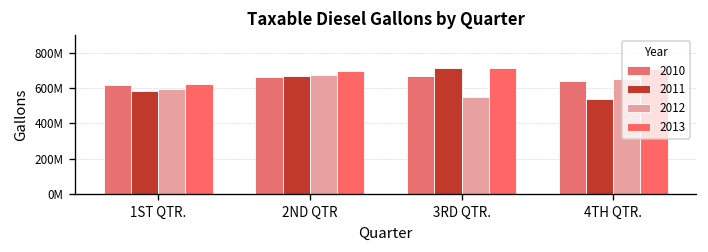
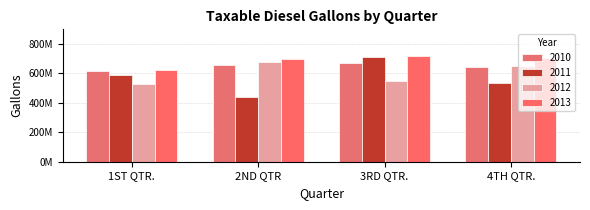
  {
    "2011": {
      "1ST QTR.": 590000000,
-     "2ND QTR": 670000000,
+     "2ND QTR": 440000000,
      "3RD QTR.": 710000000,
      "4TH QTR.": 540000000
    },
    "2012": {
-     "1ST QTR.": 600000000,
+     "1ST QTR.": 530000000,
      "2ND QTR": 680000000,
      "3RD QTR.": 550000000
    }
  }
